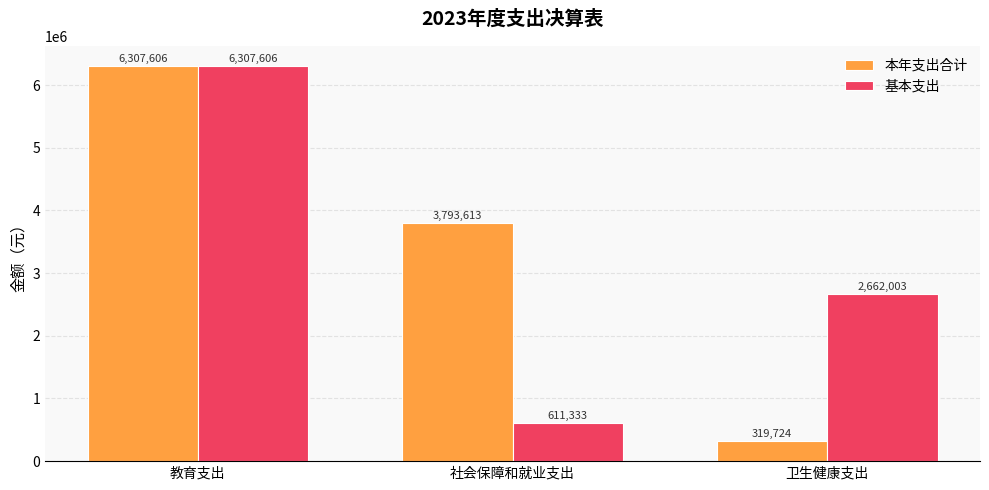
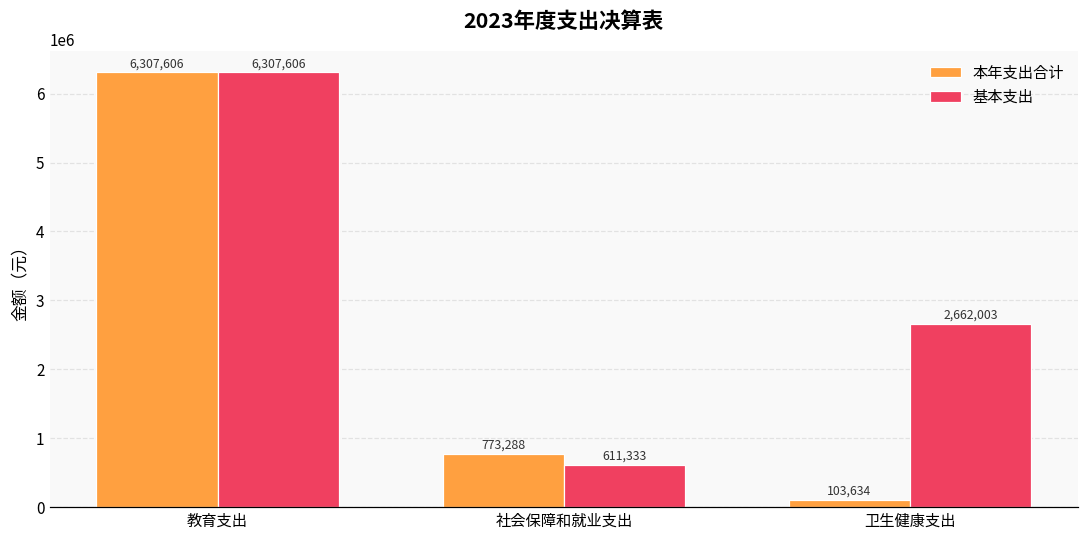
  {
    "本年支出合计": {
      "教育支出": "6,307,606",
-     "社会保障和就业支出": "3,793,613",
-     "卫生健康支出": "319,724"
+     "社会保障和就业支出": "773,288",
+     "卫生健康支出": "103,634"
    },
    "基本支出": {
      "教育支出": "6,307,606",
      "社会保障和就业支出": "611,333",
      "卫生健康支出": "2,662,003"
    }
  }
